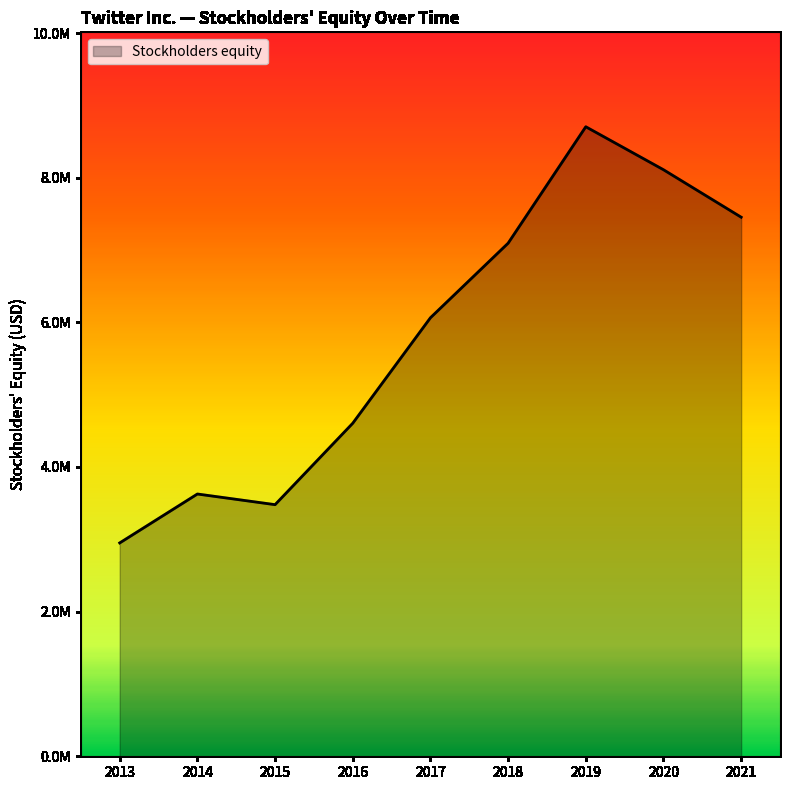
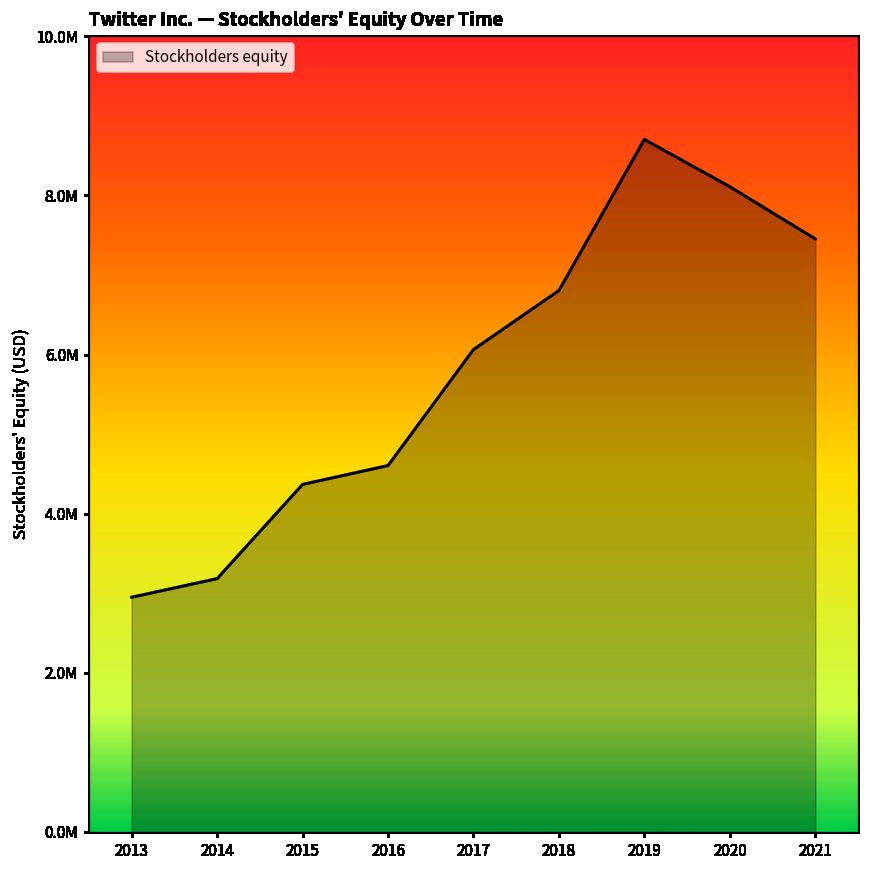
  {
    "2013": 3000000,
-   "2014": 3600000,
-   "2015": 3500000,
+   "2014": 3200000,
+   "2015": 4400000,
    "2016": 4600000,
    "2017": 6100000,
-   "2018": 7100000,
+   "2018": 6800000,
    "2019": 8700000,
    "2020": 8100000,
    "2021": 7500000
  }
